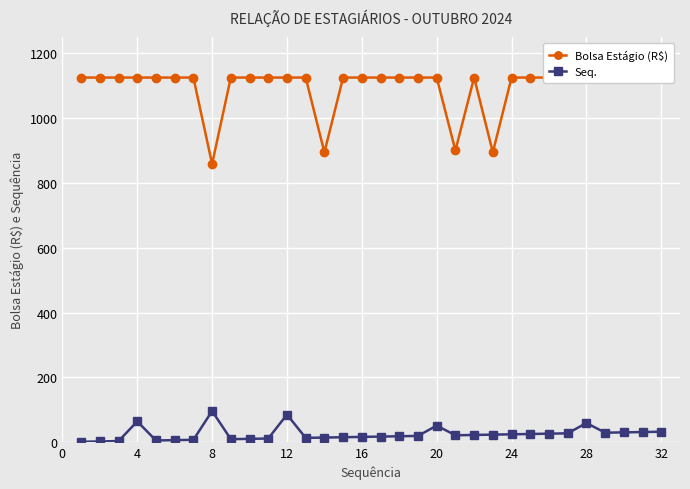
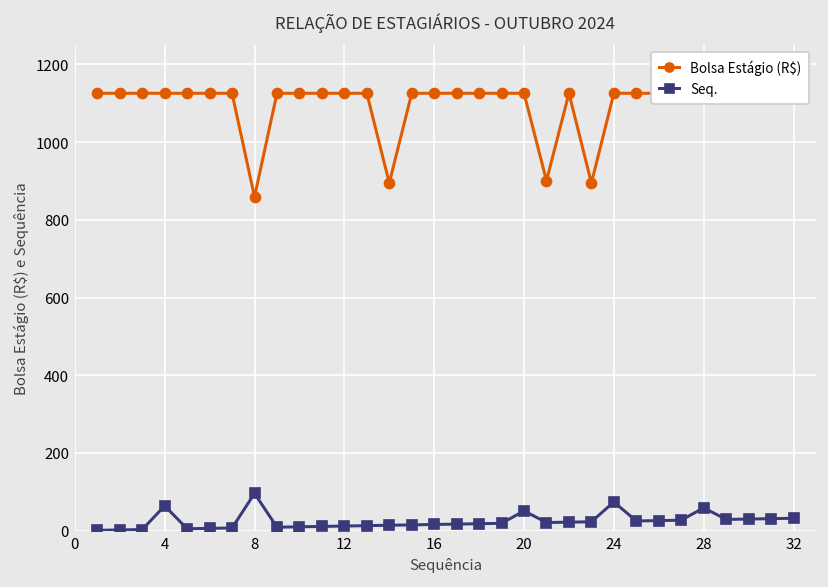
  {
    "Bolsa Estágio (R$)": {
      "4": 1130,
      "8": 860,
      "12": 1130,
      "16": 1130,
      "20": 1130,
      "24": 1130
    },
    "Seq.": {
      "4": 60,
      "8": 100,
-     "12": 90,
+     "12": 10,
      "16": 20,
      "20": 50,
-     "24": 20,
+     "24": 70,
      "28": 60,
      "32": 30
    }
  }
